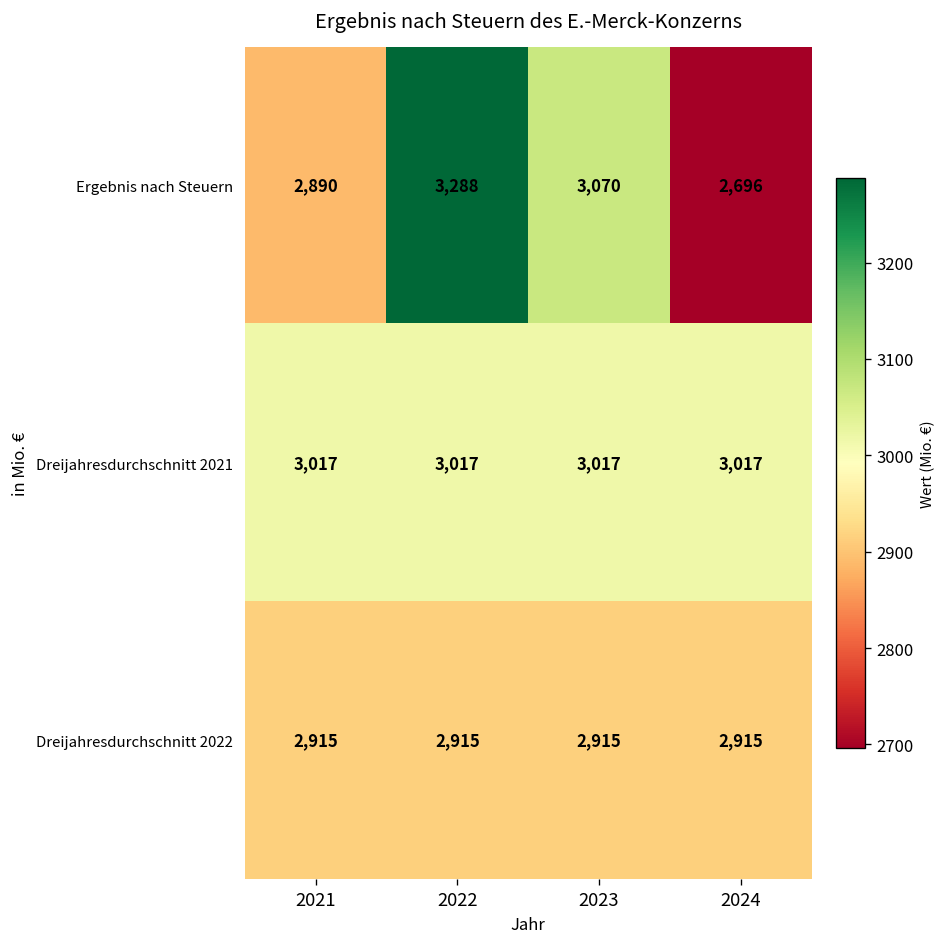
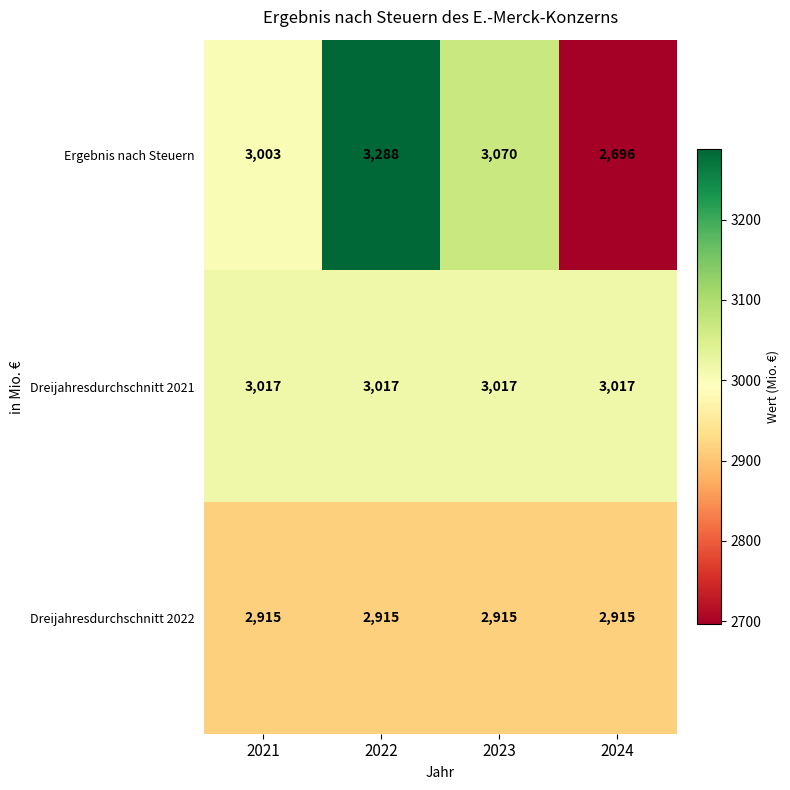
  {
    "Ergebnis nach Steuern": {
-     "2021": "2,890",
+     "2021": "3,003",
      "2022": "3,288",
      "2023": "3,070",
      "2024": "2,696"
    },
    "Dreijahresdurchschnitt 2021": {
      "2021": "3,017",
      "2022": "3,017",
      "2023": "3,017",
      "2024": "3,017"
    },
    "Dreijahresdurchschnitt 2022": {
      "2021": "2,915",
      "2022": "2,915",
      "2023": "2,915",
      "2024": "2,915"
    }
  }
